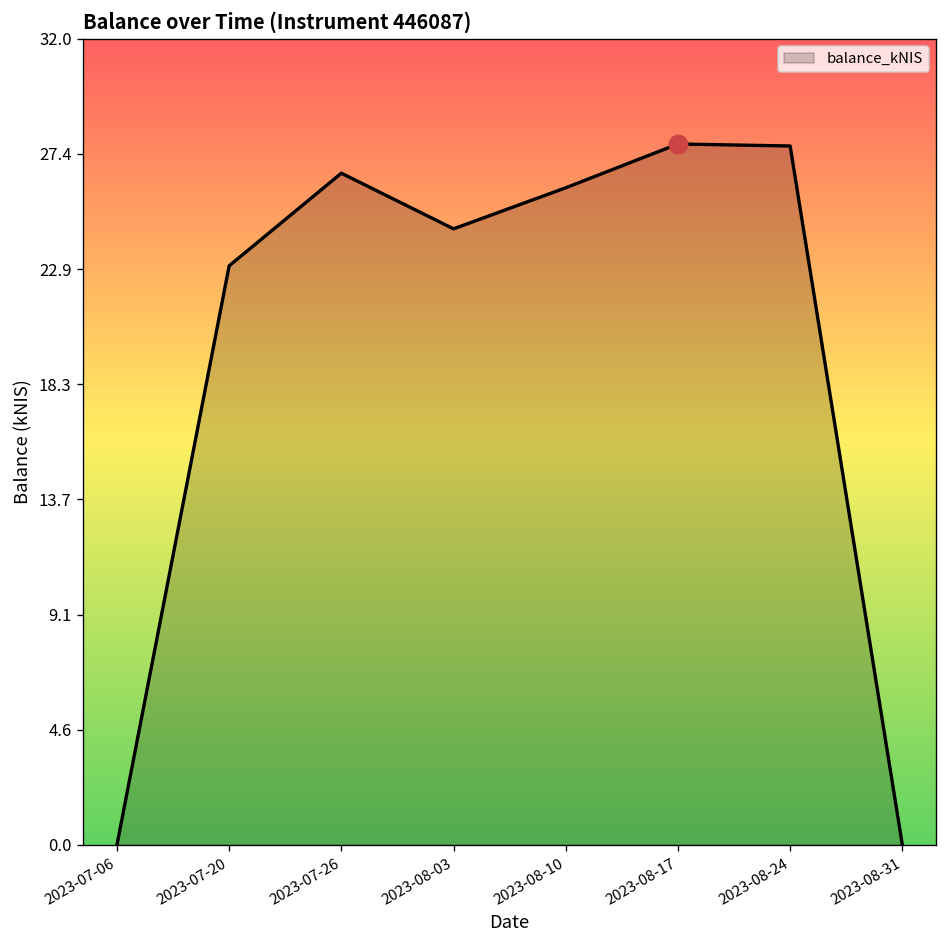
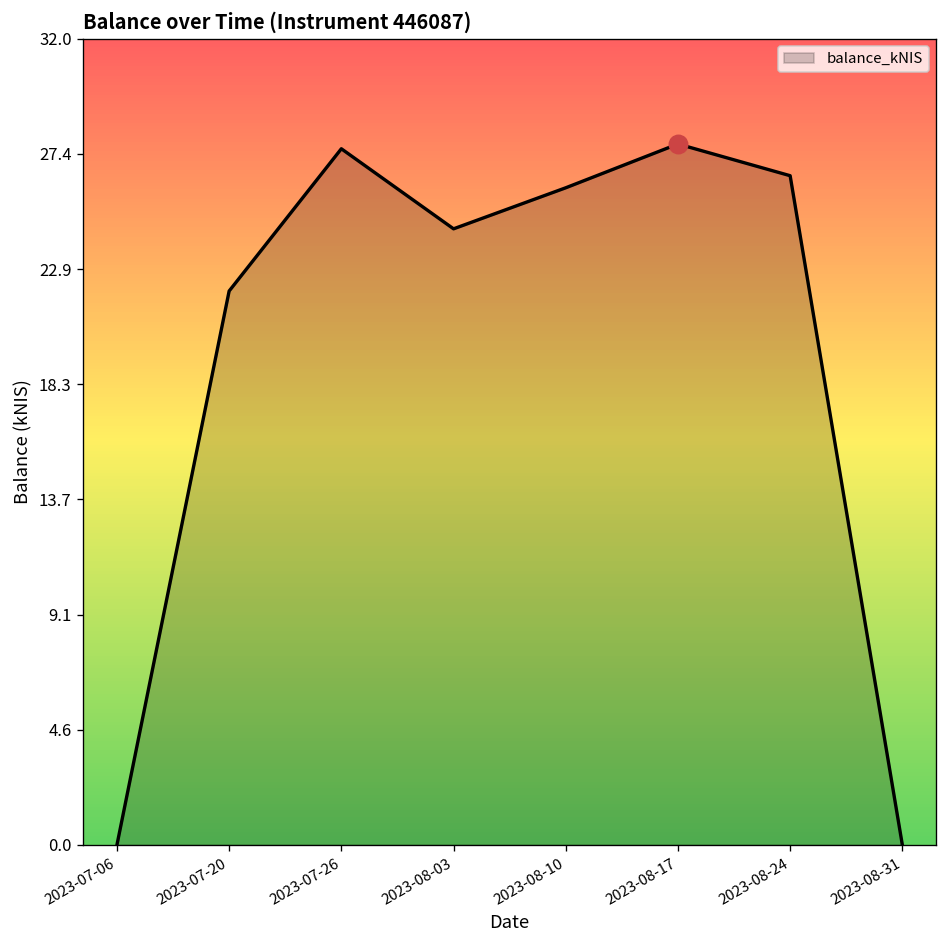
  {
    "balance_kNIS": {
      "2023-07-06": 0.0,
-     "2023-07-20": 23,
-     "2023-07-26": 26.7,
+     "2023-07-20": 22,
+     "2023-07-26": 27.7,
      "2023-08-03": 24.5,
      "2023-08-10": 26.1,
-     "2023-08-24": 27.8,
+     "2023-08-24": 26.6,
      "2023-08-31": 0.0
    }
  }
